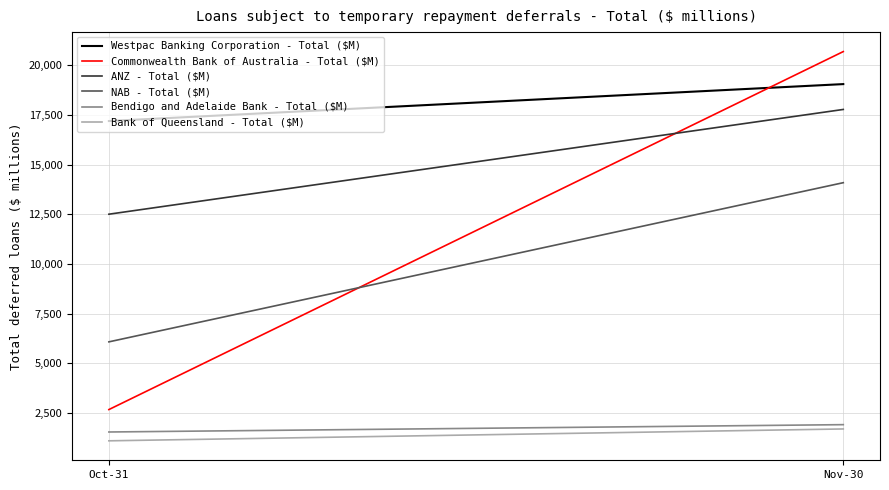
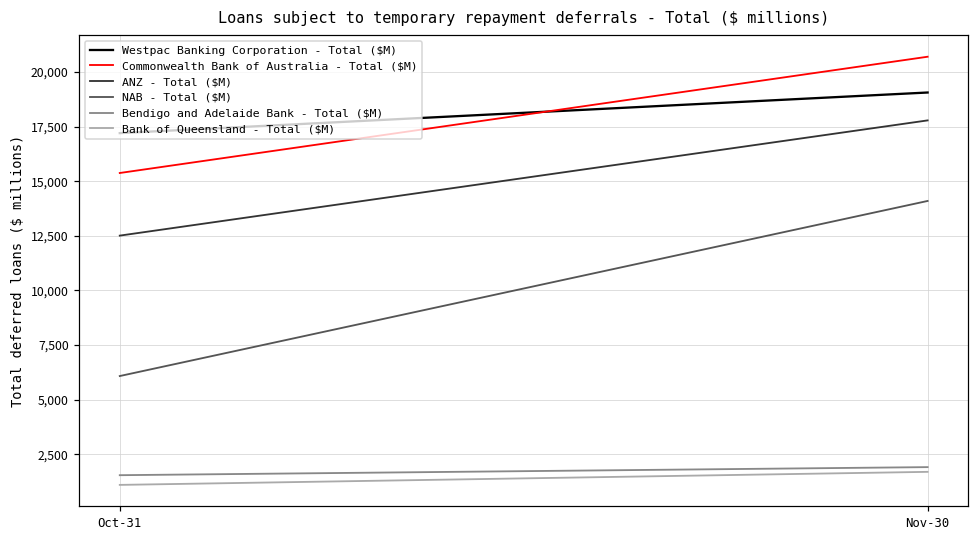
  {
    "Westpac Banking Corporation - Total ($M)": {
      "Nov-30": "19,100"
    },
    "Commonwealth Bank of Australia - Total ($M)": {
-     "Oct-31": "2,700",
+     "Oct-31": "15,400",
      "Nov-30": "20,700"
    }
  }
